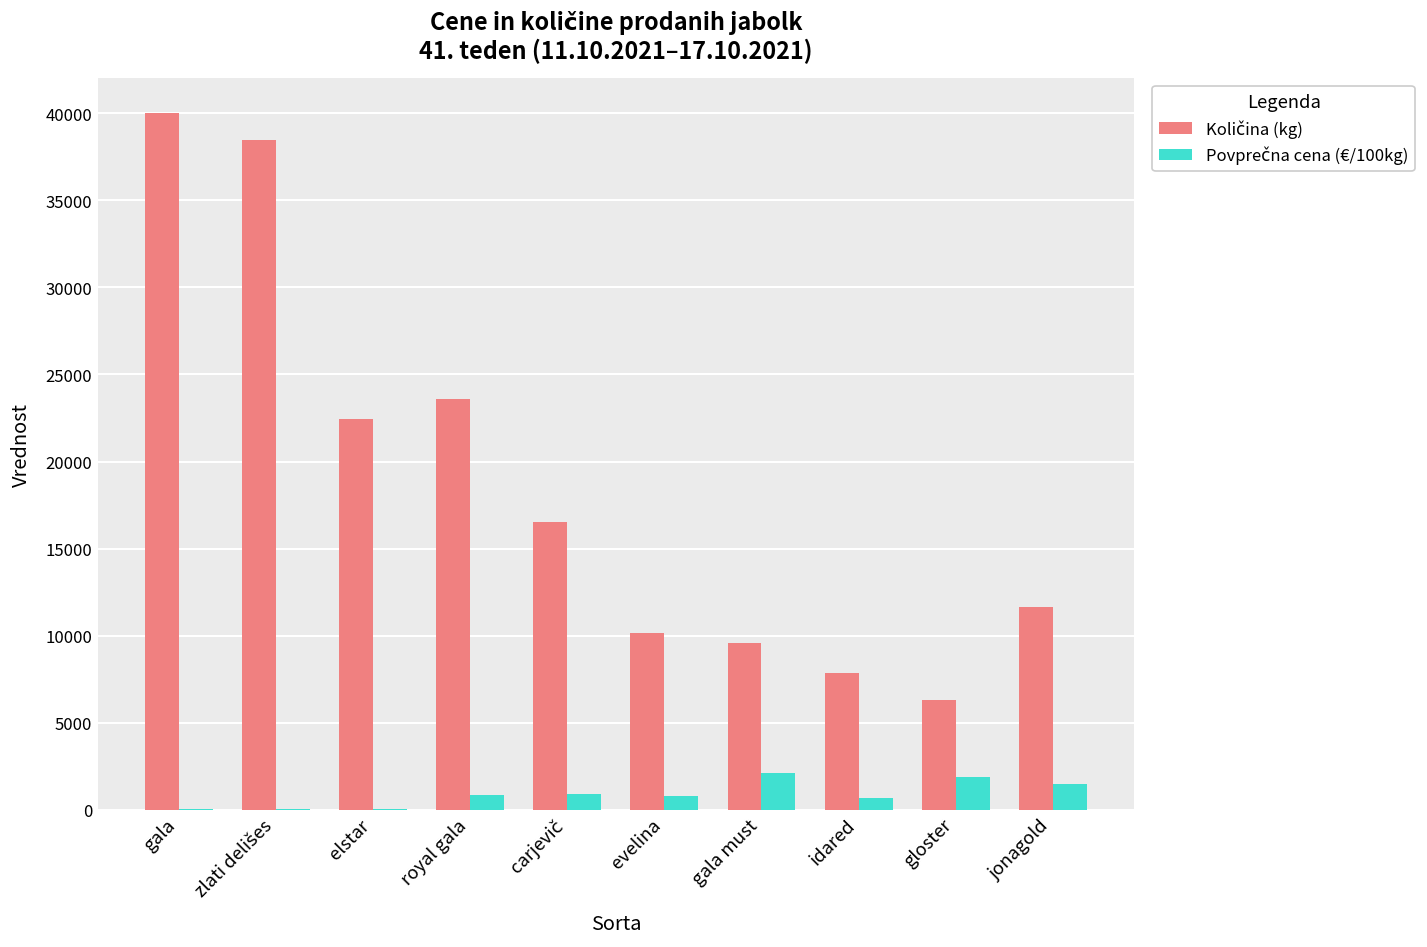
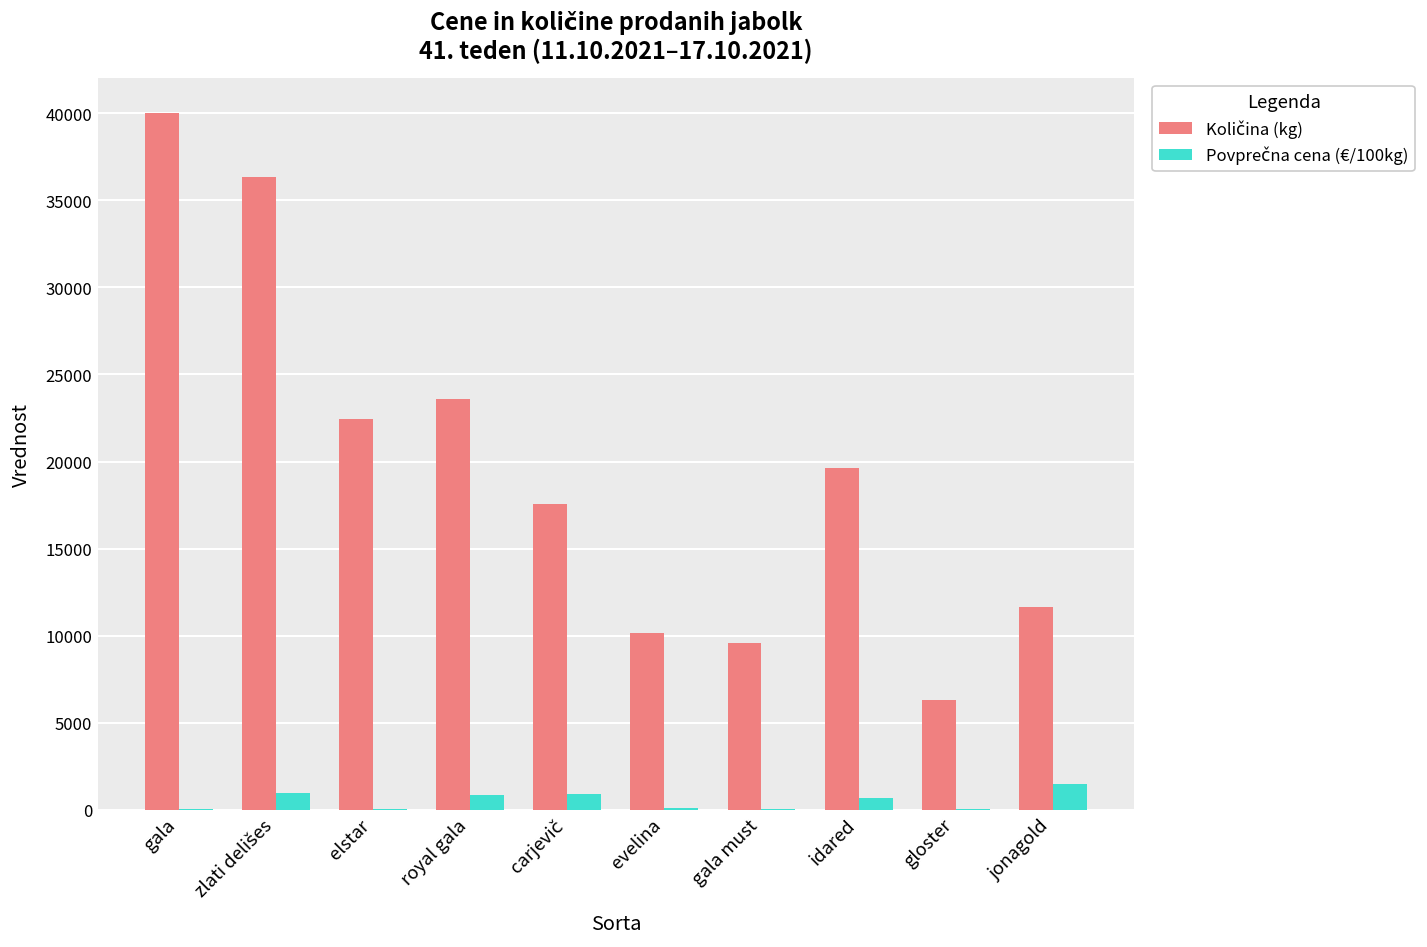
  {
    "Količina (kg)": {
      "gala": 40000,
-     "zlati delišes": 38500,
+     "zlati delišes": 36300,
      "elstar": 22400,
      "royal gala": 23600,
-     "carjevič": 16500,
+     "carjevič": 17600,
      "evelina": 10200,
      "gala must": 9600,
-     "idared": 7900,
+     "idared": 19600,
      "gloster": 6300,
      "jonagold": 11600
    },
    "Povprečna cena (€/100kg)": {
-     "zlati delišes": 100,
+     "zlati delišes": 1000,
      "royal gala": 900,
      "carjevič": 900,
-     "evelina": 800,
-     "gala must": 2100,
+     "evelina": 100,
+     "gala must": 100,
      "idared": 700,
-     "gloster": 1900,
+     "gloster": 100,
      "jonagold": 1500
    }
  }
